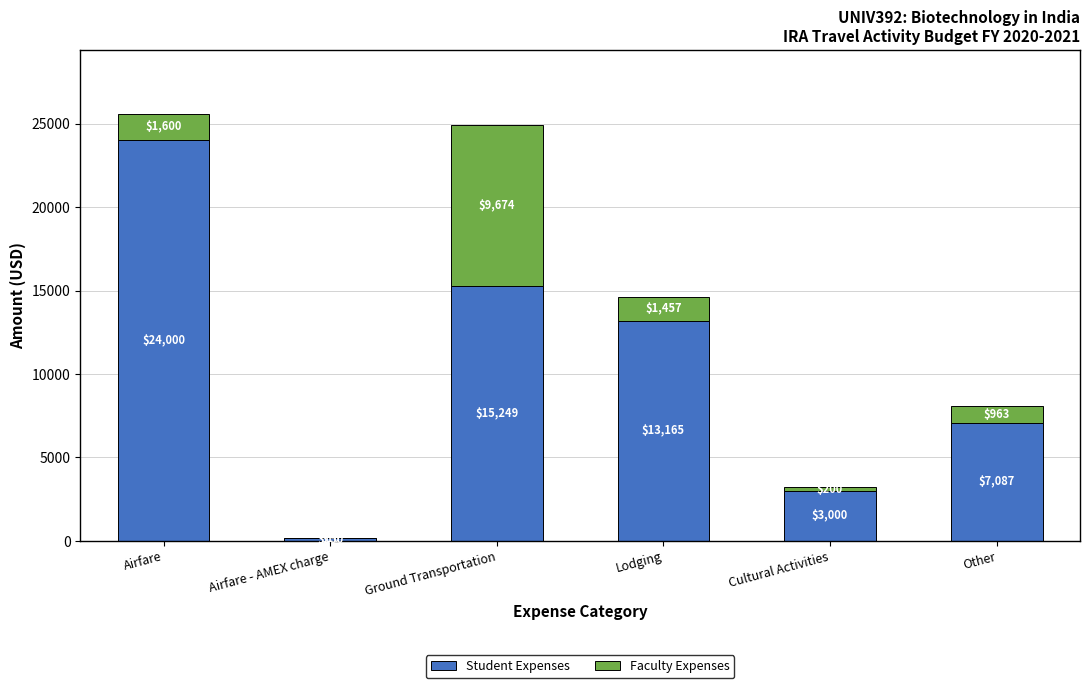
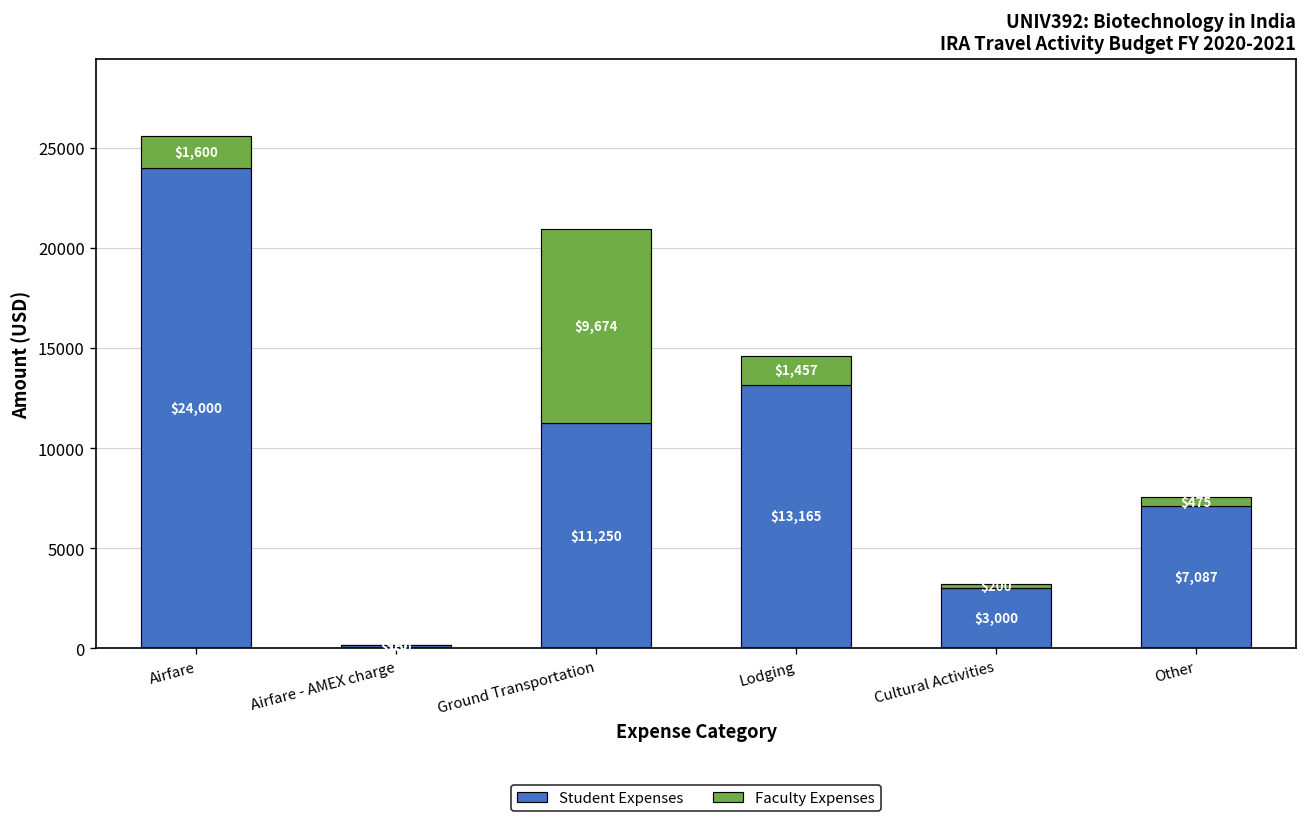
  {
    "Student Expenses": {
      "Airfare": "$24,000",
-     "Ground Transportation": "$15,249",
+     "Ground Transportation": "$11,250",
      "Lodging": "$13,165",
      "Cultural Activities": "$3,000",
      "Other": "$7,087"
    },
    "Faculty Expenses": {
      "Airfare": "$1,600",
      "Ground Transportation": "$9,674",
      "Lodging": "$1,457",
      "Cultural Activities": "$200",
-     "Other": "$963"
+     "Other": "$475"
    }
  }
